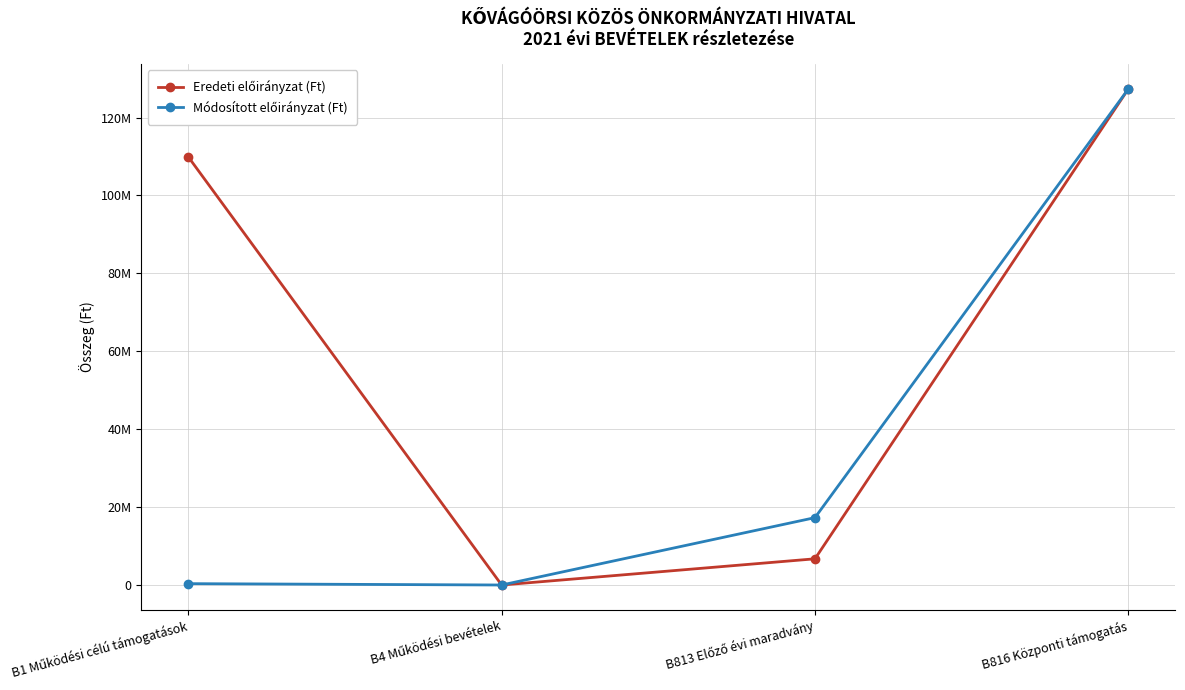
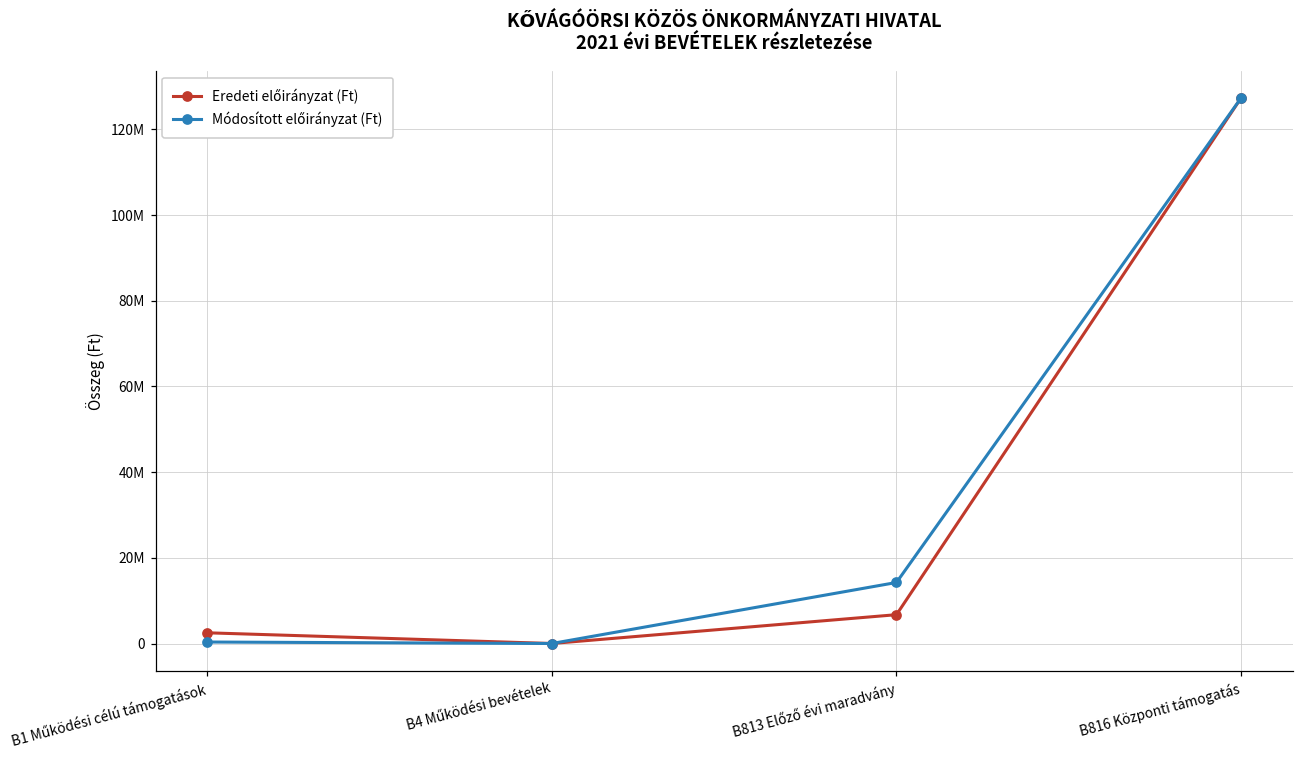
  {
    "Eredeti előirányzat (Ft)": {
-     "B1 Működési célú támogatások": 110000000,
+     "B1 Működési célú támogatások": 3000000,
      "B813 Előző évi maradvány": 7000000
    },
    "Módosított előirányzat (Ft)": {
      "B1 Működési célú támogatások": 0,
-     "B813 Előző évi maradvány": 17000000
+     "B813 Előző évi maradvány": 14000000
    }
  }
